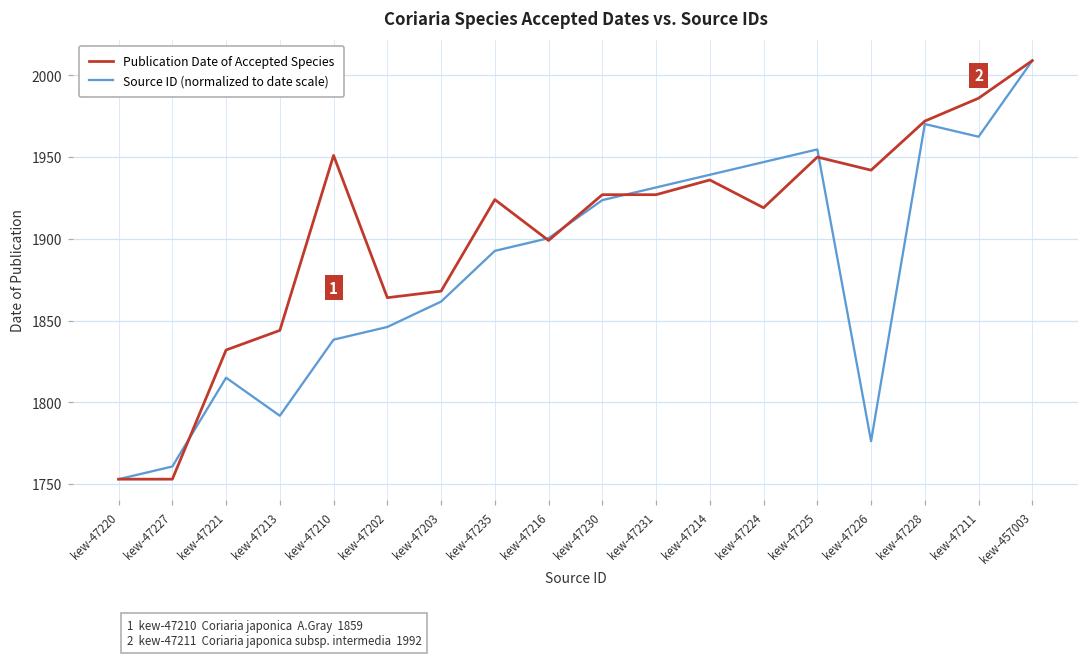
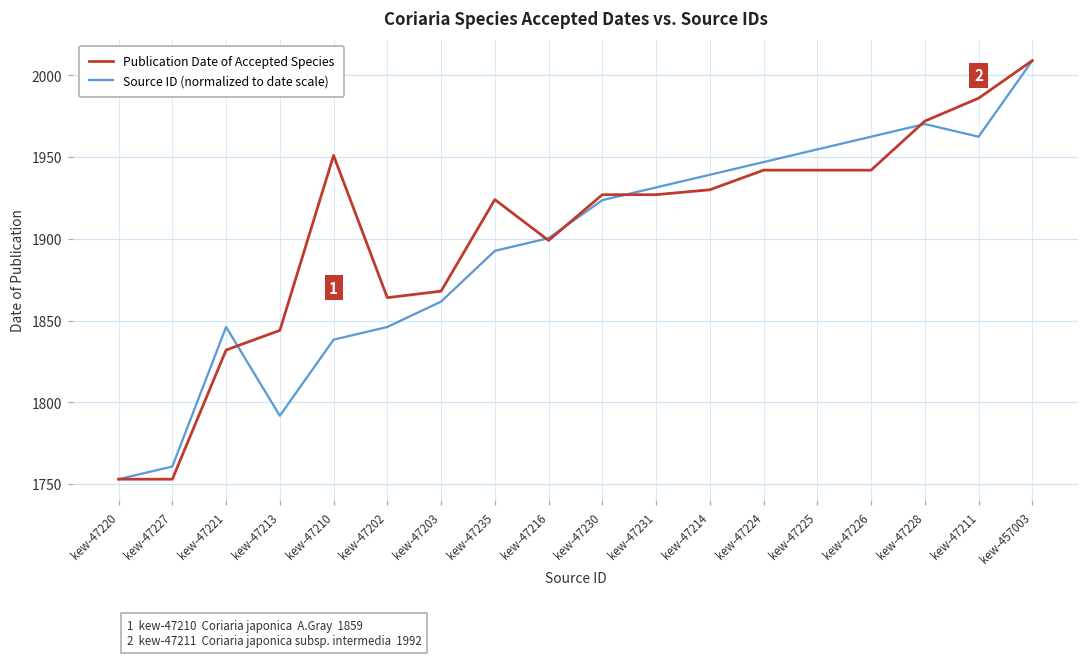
  {
    "Publication Date of Accepted Species": {
      "kew-47227": 1753,
      "kew-47221": 1832,
      "kew-47213": 1844,
      "kew-47210": 1951,
      "kew-47202": 1864,
      "kew-47203": 1868,
      "kew-47235": 1924,
      "kew-47230": 1927,
      "kew-47231": 1927,
-     "kew-47214": 1936,
-     "kew-47224": 1919,
-     "kew-47225": 1950,
+     "kew-47214": 1930,
+     "kew-47224": 1942,
+     "kew-47225": 1942,
      "kew-47226": 1942,
      "kew-47228": 1972
    },
    "Source ID (normalized to date scale)": {
      "kew-47227": 1761,
-     "kew-47221": 1815,
+     "kew-47221": 1846,
      "kew-47213": 1792,
      "kew-47210": 1838,
      "kew-47202": 1846,
      "kew-47203": 1862,
      "kew-47235": 1893,
      "kew-47230": 1924,
      "kew-47231": 1931,
      "kew-47214": 1939,
      "kew-47224": 1947,
      "kew-47225": 1955,
-     "kew-47226": 1776,
+     "kew-47226": 1962,
      "kew-47228": 1970,
      "kew-47211": 1962
    }
  }
